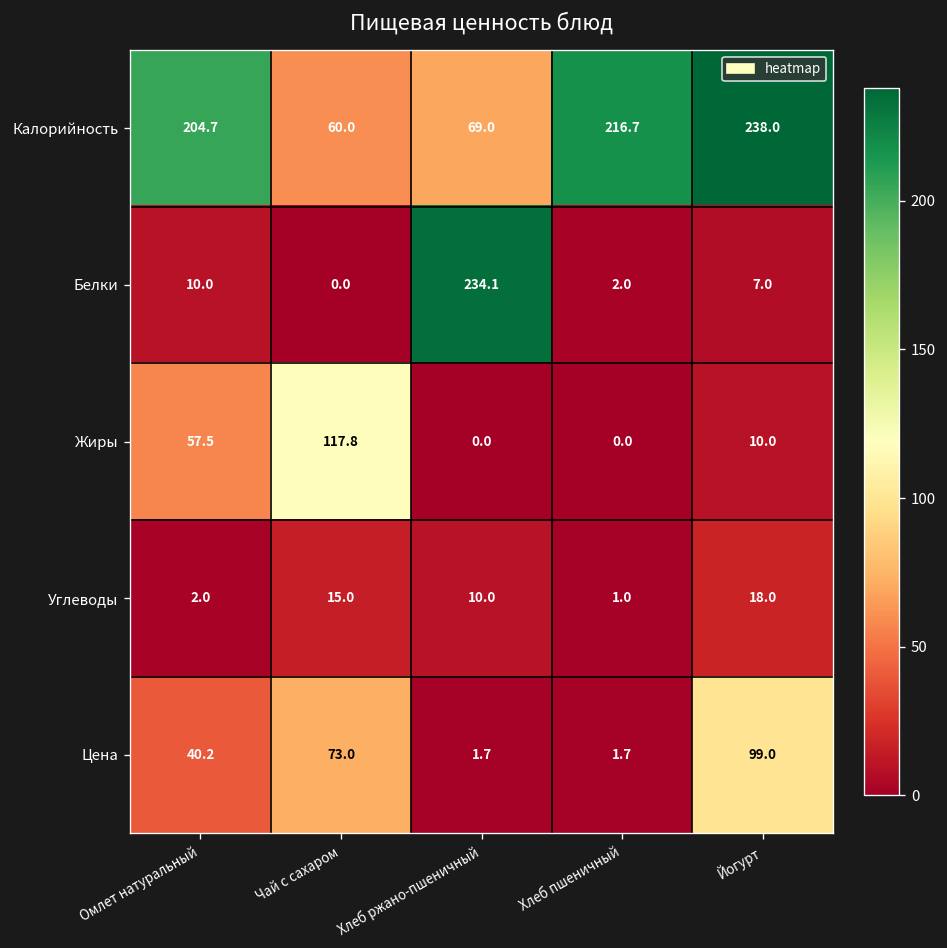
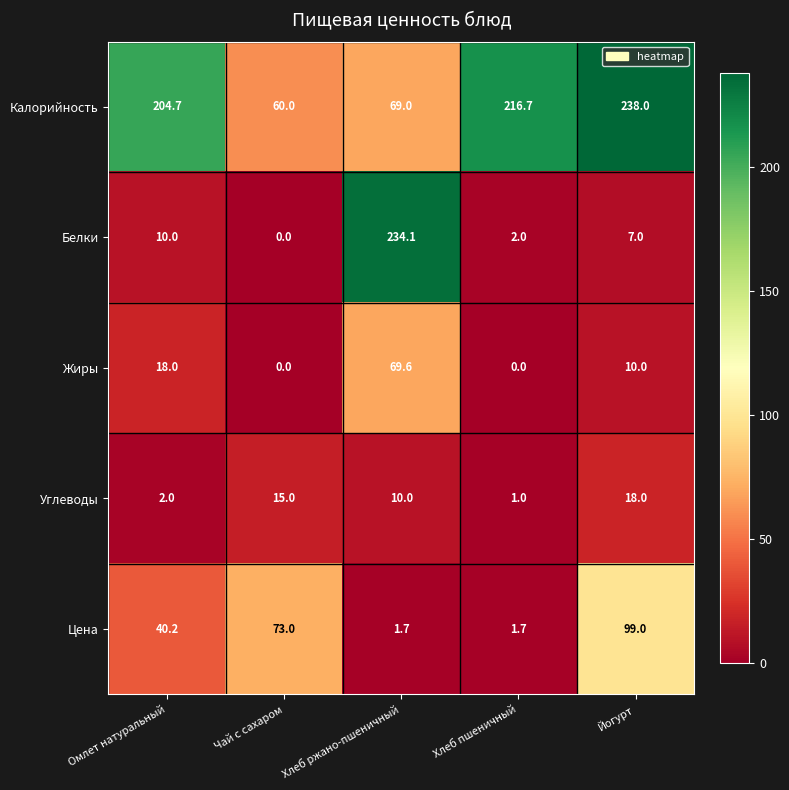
  {
    "Калорийность": {
      "Омлет натуральный": 204.7,
      "Чай с сахаром": 60.0,
      "Хлеб ржано-пшеничный": 69.0,
      "Хлеб пшеничный": 216.7,
      "Йогурт": 238.0
    },
    "Белки": {
      "Омлет натуральный": 10.0,
      "Чай с сахаром": 0.0,
      "Хлеб ржано-пшеничный": 234.1,
      "Хлеб пшеничный": 2.0,
      "Йогурт": 7.0
    },
    "Жиры": {
-     "Омлет натуральный": 57.5,
-     "Чай с сахаром": 117.8,
-     "Хлеб ржано-пшеничный": 0.0,
+     "Омлет натуральный": 18.0,
+     "Чай с сахаром": 0.0,
+     "Хлеб ржано-пшеничный": 69.6,
      "Хлеб пшеничный": 0.0,
      "Йогурт": 10.0
    },
    "Углеводы": {
      "Омлет натуральный": 2.0,
      "Чай с сахаром": 15.0,
      "Хлеб ржано-пшеничный": 10.0,
      "Хлеб пшеничный": 1.0,
      "Йогурт": 18.0
    },
    "Цена": {
      "Омлет натуральный": 40.2,
      "Чай с сахаром": 73.0,
      "Хлеб ржано-пшеничный": 1.7,
      "Хлеб пшеничный": 1.7,
      "Йогурт": 99.0
    }
  }
